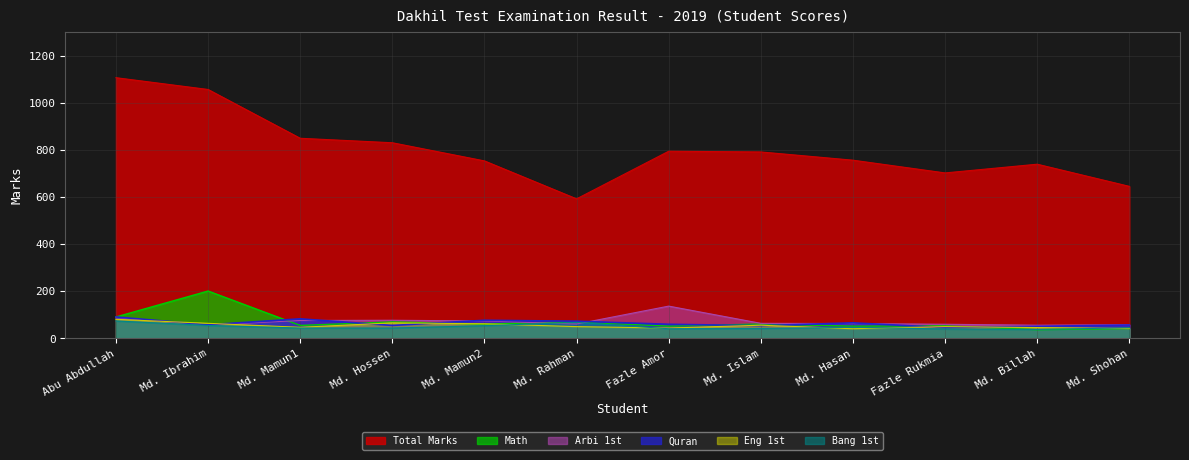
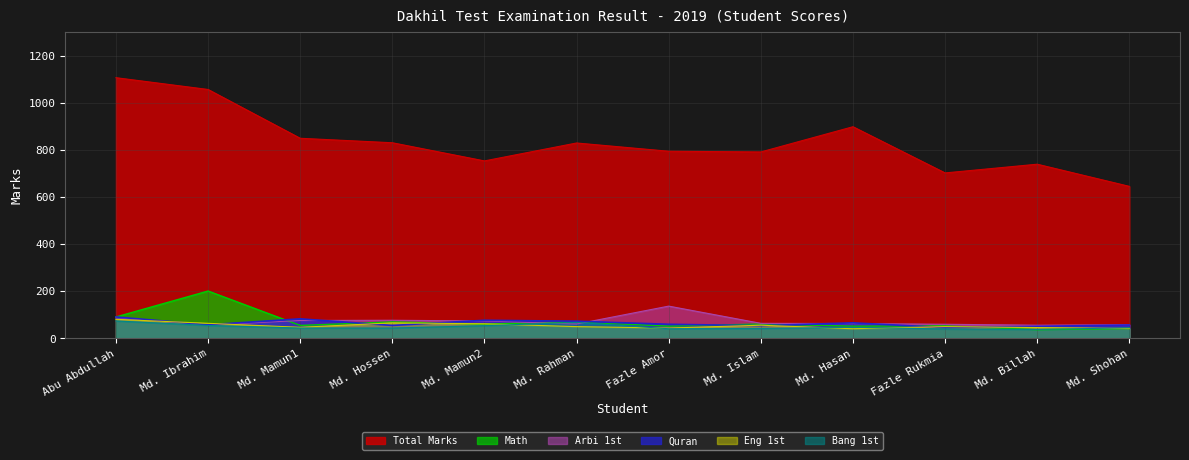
  {
    "Total Marks": {
      "Abu Abdullah": 1110,
      "Md. Ibrahim": 1060,
      "Md. Mamun1": 850,
      "Md. Hossen": 830,
      "Md. Mamun2": 750,
-     "Md. Rahman": 590,
+     "Md. Rahman": 830,
      "Fazle Amor": 790,
      "Md. Islam": 790,
-     "Md. Hasan": 760,
+     "Md. Hasan": 900,
      "Fazle Rukmia": 700,
      "Md. Billah": 740,
      "Md. Shohan": 650
    },
    "Math": {
      "Md. Ibrahim": 200
    },
    "Arbi 1st": {
      "Fazle Amor": 140
    },
    "Quran": {
      "Md. Hossen": 60
    },
    "Eng 1st": {
      "Md. Rahman": 50
    },
    "Bang 1st": {
      "Md. Hossen": 40,
      "Md. Islam": 40
    }
  }
